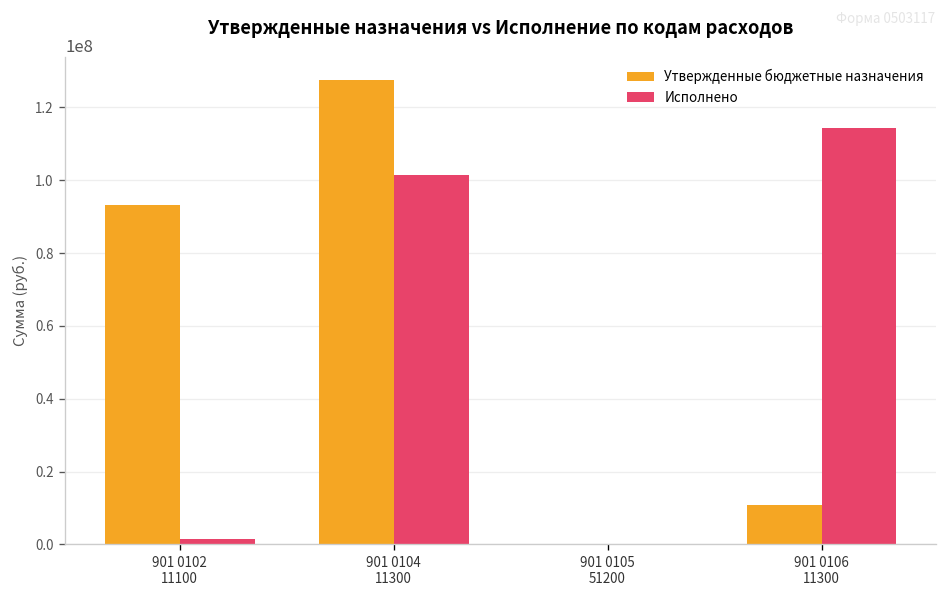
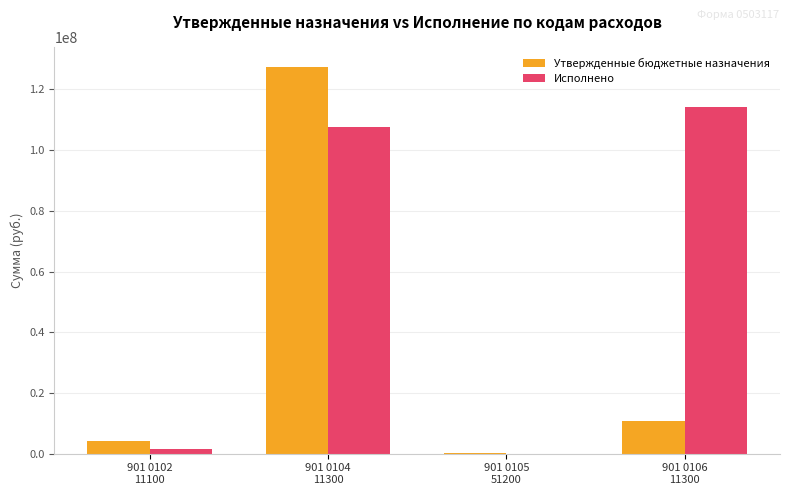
  {
    "Утвержденные бюджетные назначения": {
-     "901 0102 11100": 93000000,
+     "901 0102 11100": 4000000,
      "901 0104 11300": 127000000,
      "901 0106 11300": 11000000
    },
    "Исполнено": {
      "901 0102 11100": 2000000,
-     "901 0104 11300": 101000000,
+     "901 0104 11300": 108000000,
      "901 0105 51200": 0,
      "901 0106 11300": 114000000
    }
  }
